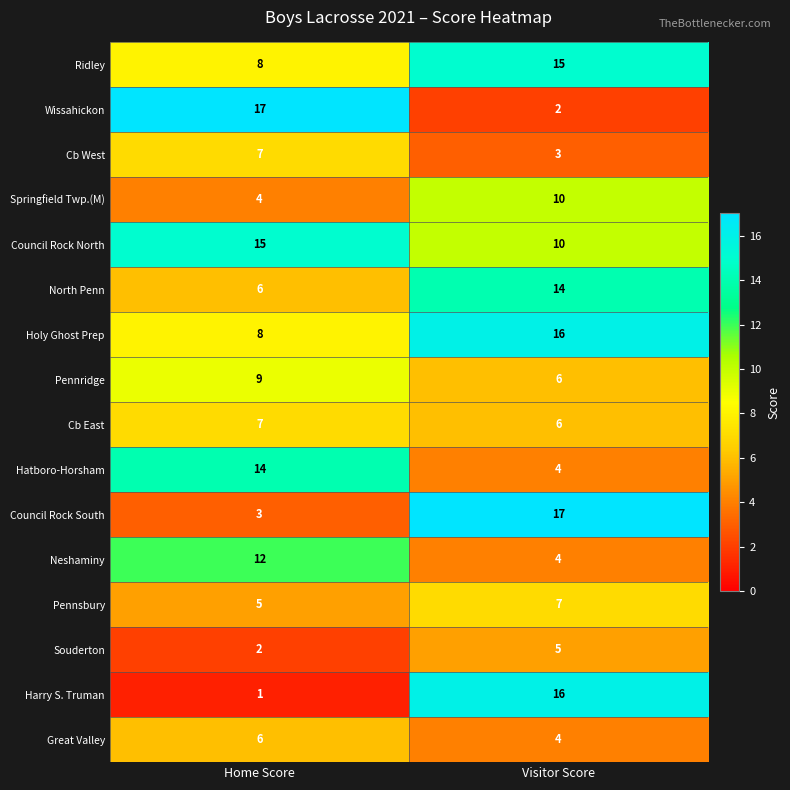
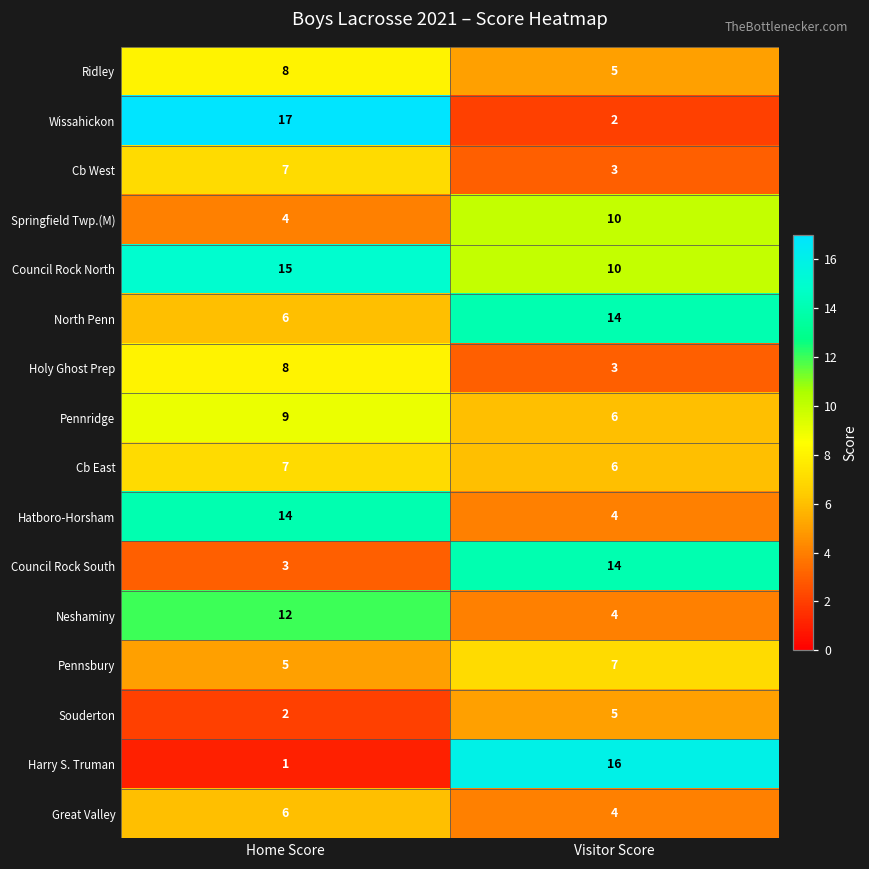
  {
    "Ridley": {
      "Home Score": 8,
-     "Visitor Score": 15
+     "Visitor Score": 5
    },
    "Wissahickon": {
      "Home Score": 17,
      "Visitor Score": 2
    },
    "Cb West": {
      "Home Score": 7,
      "Visitor Score": 3
    },
    "Springfield Twp.(M)": {
      "Home Score": 4,
      "Visitor Score": 10
    },
    "Council Rock North": {
      "Home Score": 15,
      "Visitor Score": 10
    },
    "North Penn": {
      "Home Score": 6,
      "Visitor Score": 14
    },
    "Holy Ghost Prep": {
      "Home Score": 8,
-     "Visitor Score": 16
+     "Visitor Score": 3
    },
    "Pennridge": {
      "Home Score": 9,
      "Visitor Score": 6
    },
    "Cb East": {
      "Home Score": 7,
      "Visitor Score": 6
    },
    "Hatboro-Horsham": {
      "Home Score": 14,
      "Visitor Score": 4
    },
    "Council Rock South": {
      "Home Score": 3,
-     "Visitor Score": 17
+     "Visitor Score": 14
    },
    "Neshaminy": {
      "Home Score": 12,
      "Visitor Score": 4
    },
    "Pennsbury": {
      "Home Score": 5,
      "Visitor Score": 7
    },
    "Souderton": {
      "Home Score": 2,
      "Visitor Score": 5
    },
    "Harry S. Truman": {
      "Home Score": 1,
      "Visitor Score": 16
    },
    "Great Valley": {
      "Home Score": 6,
      "Visitor Score": 4
    }
  }
